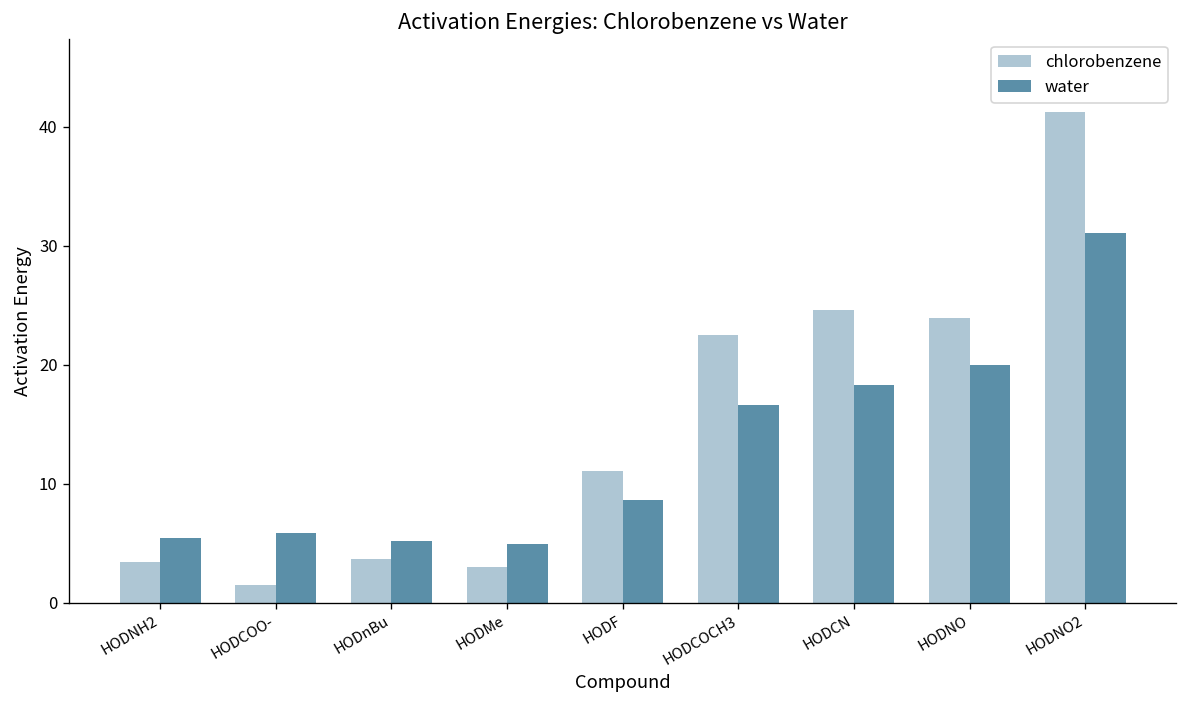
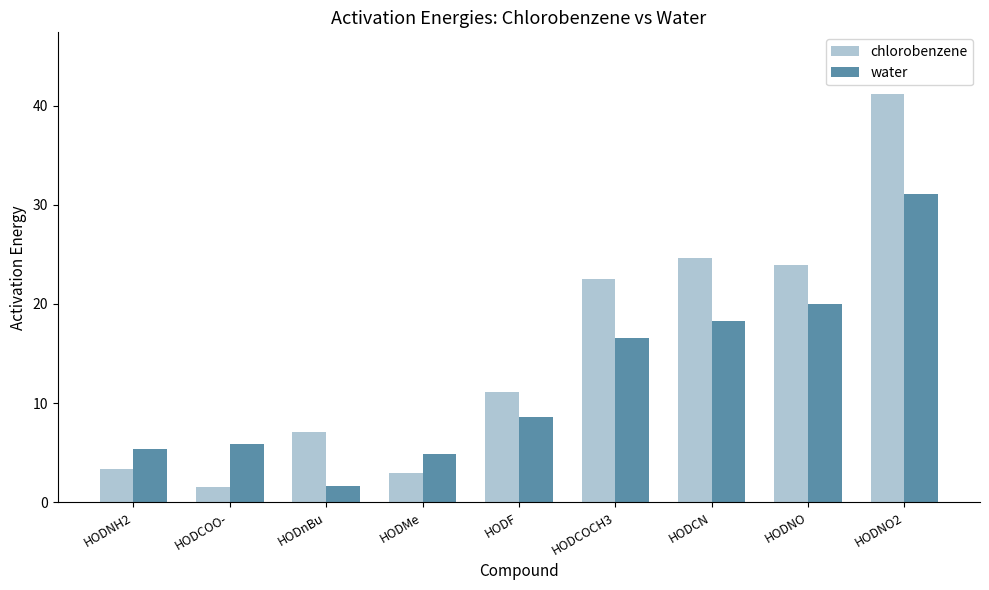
  {
    "chlorobenzene": {
      "HODNH2": 3,
      "HODCOO-": 2,
-     "HODnBu": 4,
+     "HODnBu": 7,
      "HODMe": 3,
      "HODF": 11,
      "HODCOCH3": 23,
      "HODCN": 25,
      "HODNO": 24,
      "HODNO2": 41
    },
    "water": {
      "HODNH2": 5,
      "HODCOO-": 6,
-     "HODnBu": 5,
+     "HODnBu": 2,
      "HODMe": 5,
      "HODF": 9,
      "HODCOCH3": 17,
      "HODCN": 18,
      "HODNO": 20,
      "HODNO2": 31
    }
  }
